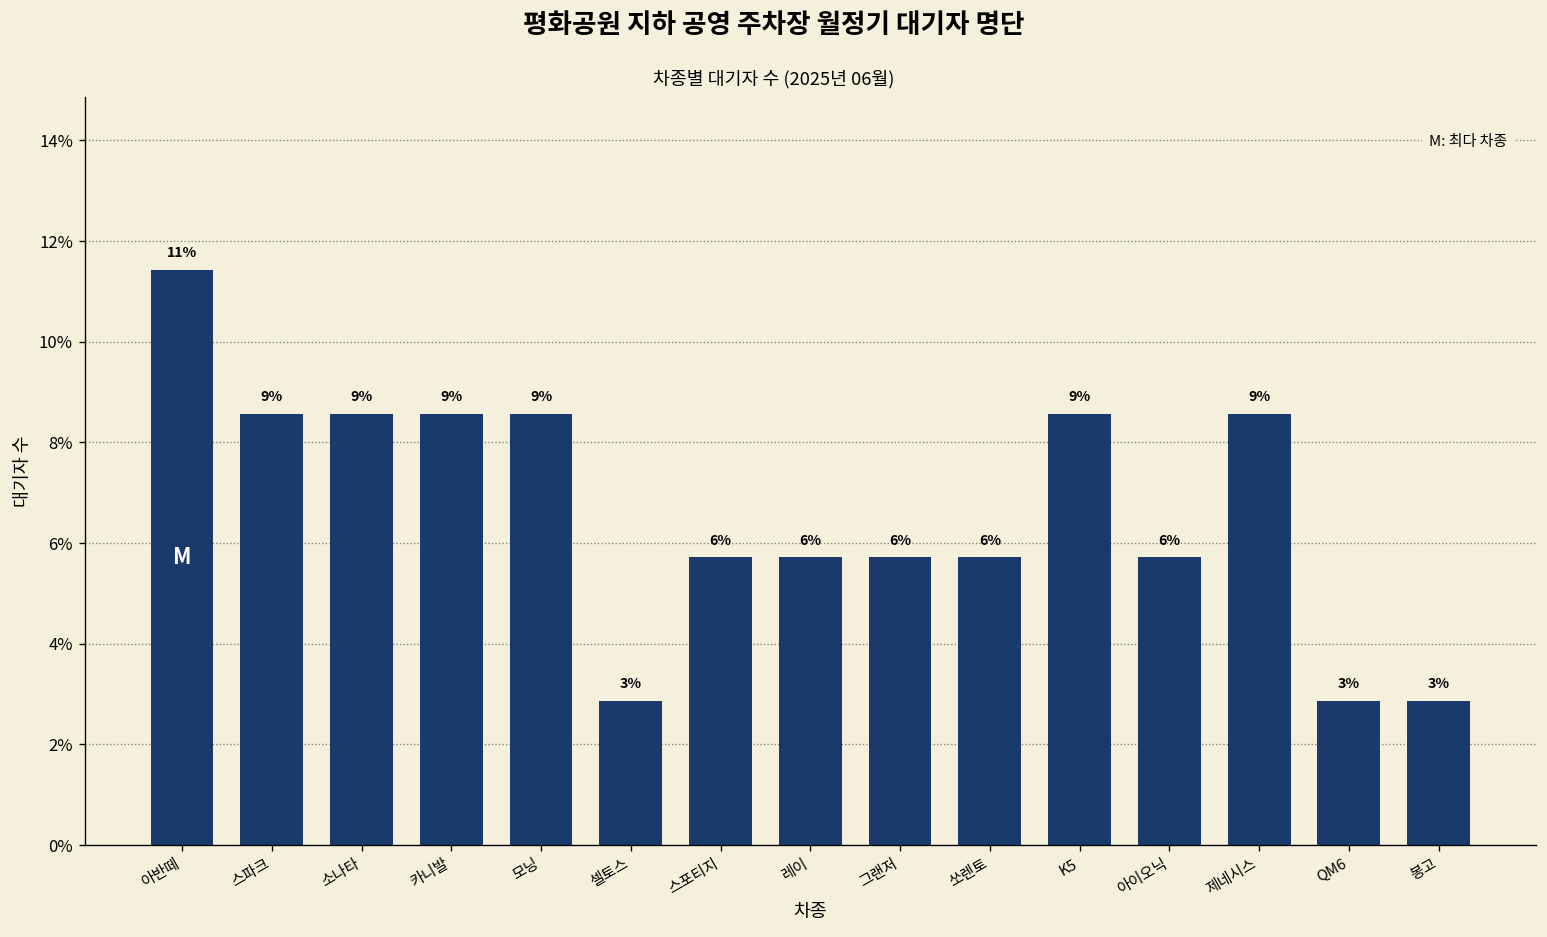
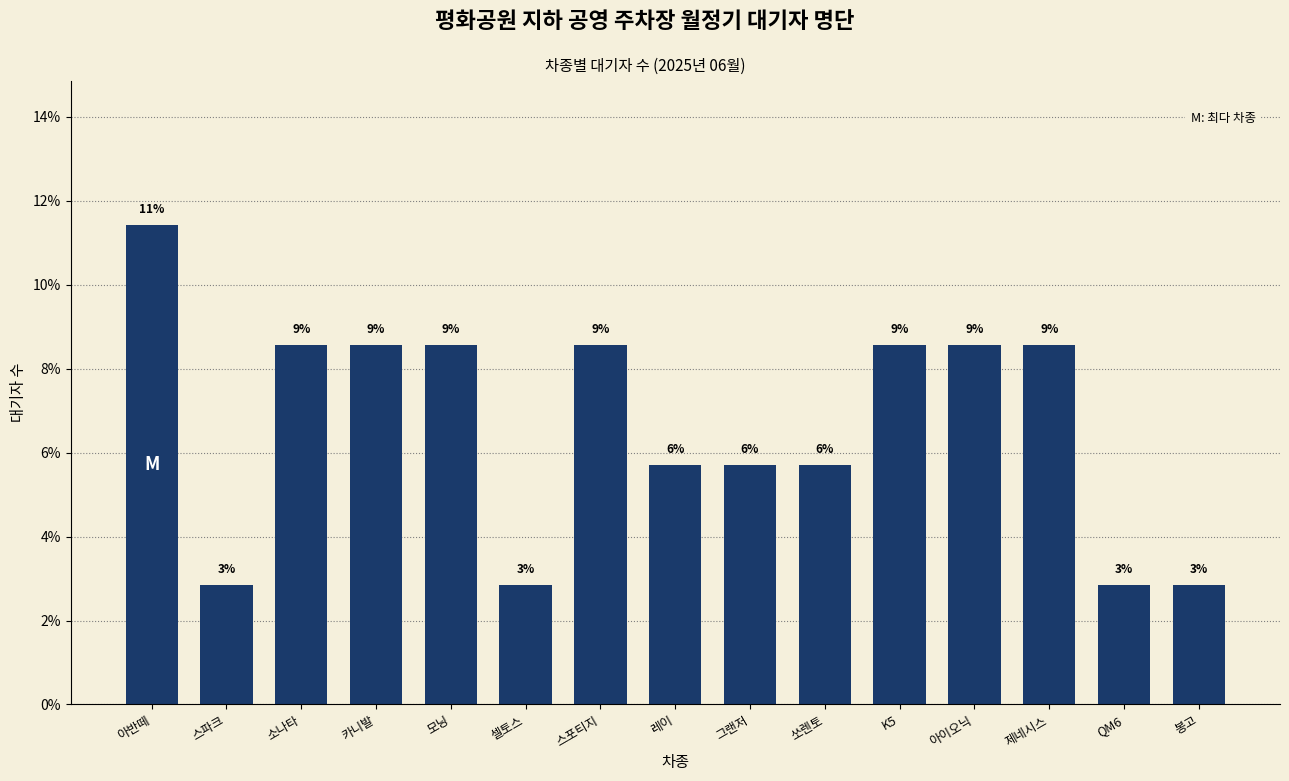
  {
    "아반떼": "11%",
-   "스파크": "9%",
+   "스파크": "3%",
    "소나타": "9%",
    "카니발": "9%",
    "모닝": "9%",
    "셀토스": "3%",
-   "스포티지": "6%",
+   "스포티지": "9%",
    "레이": "6%",
    "그랜저": "6%",
    "쏘렌토": "6%",
    "K5": "9%",
-   "아이오닉": "6%",
+   "아이오닉": "9%",
    "제네시스": "9%",
    "QM6": "3%",
    "봉고": "3%"
  }
